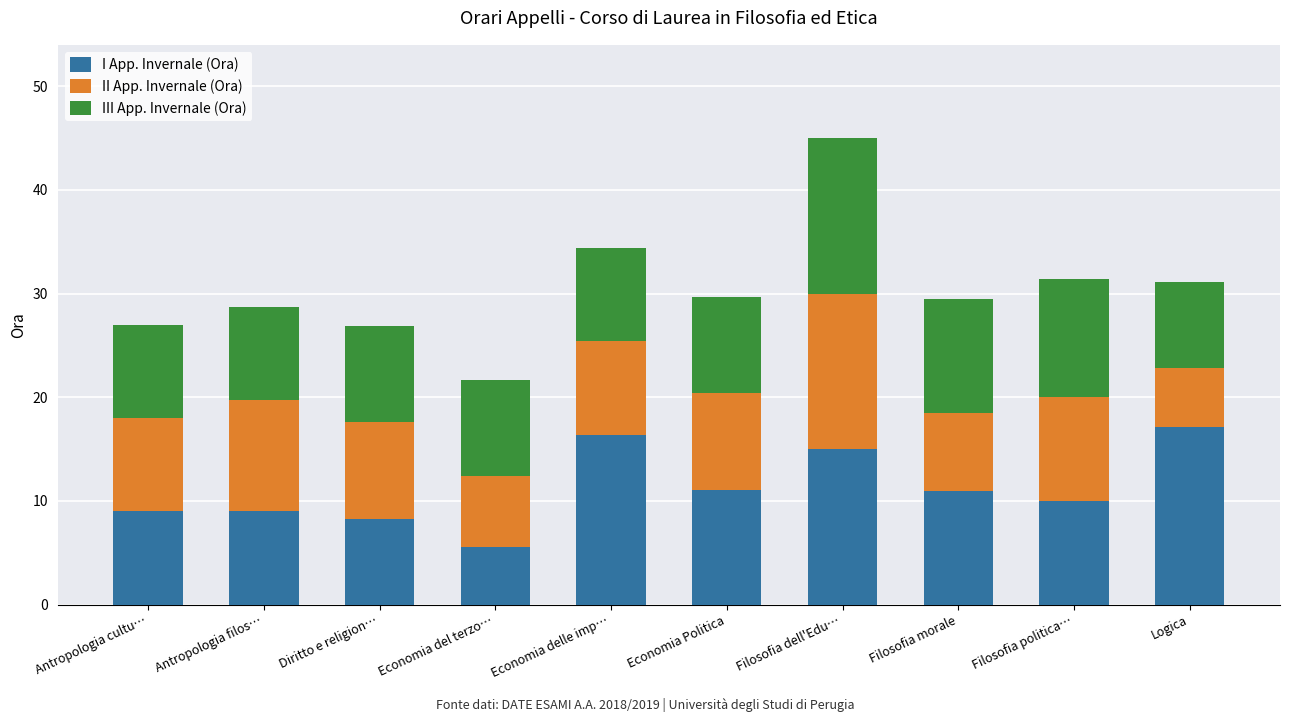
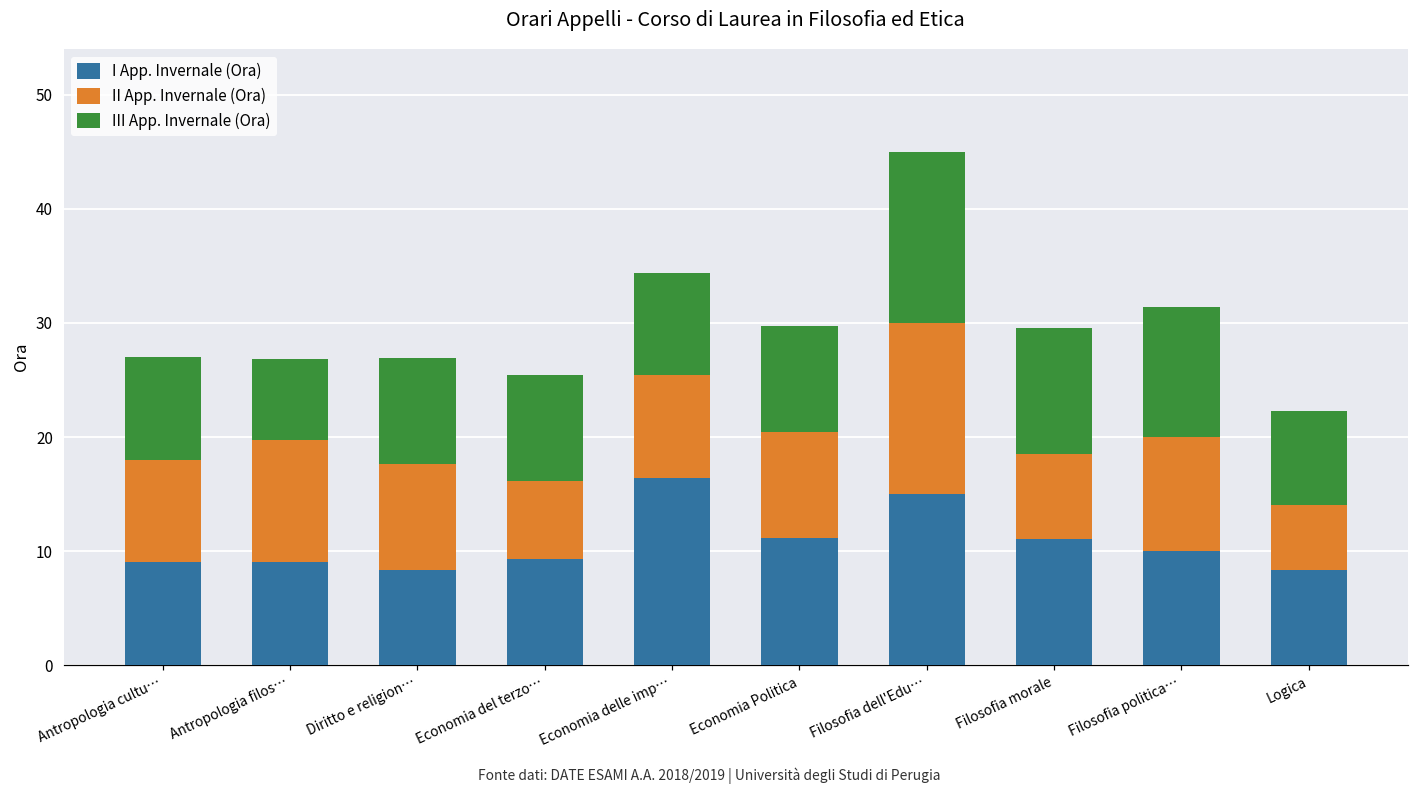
  {
    "I App. Invernale (Ora)": {
      "Antropologia cultu…": 9.0,
      "Antropologia filos…": 9.0,
      "Diritto e religion…": 8.3,
-     "Economia del terzo…": 5.6,
+     "Economia del terzo…": 9.3,
      "Economia delle imp…": 16.4,
      "Economia Politica": 11.1,
      "Filosofia dell'Edu…": 15.0,
      "Filosofia morale": 11.0,
      "Filosofia politica…": 10.0,
-     "Logica": 17.1
+     "Logica": 8.3
    },
    "II App. Invernale (Ora)": {
      "Antropologia cultu…": 9.0,
      "Antropologia filos…": 10.7,
      "Diritto e religion…": 9.3,
      "Economia del terzo…": 6.8,
      "Economia delle imp…": 9.0,
      "Economia Politica": 9.3,
      "Filosofia dell'Edu…": 15.0,
      "Filosofia morale": 7.5,
      "Filosofia politica…": 10.0,
      "Logica": 5.7
    },
    "III App. Invernale (Ora)": {
      "Antropologia cultu…": 9.0,
-     "Antropologia filos…": 9.0,
+     "Antropologia filos…": 7.1,
      "Diritto e religion…": 9.3,
      "Economia del terzo…": 9.3,
      "Economia delle imp…": 9.0,
      "Economia Politica": 9.3,
      "Filosofia dell'Edu…": 15.0,
      "Filosofia morale": 11.0,
      "Filosofia politica…": 11.4,
      "Logica": 8.3
    }
  }
